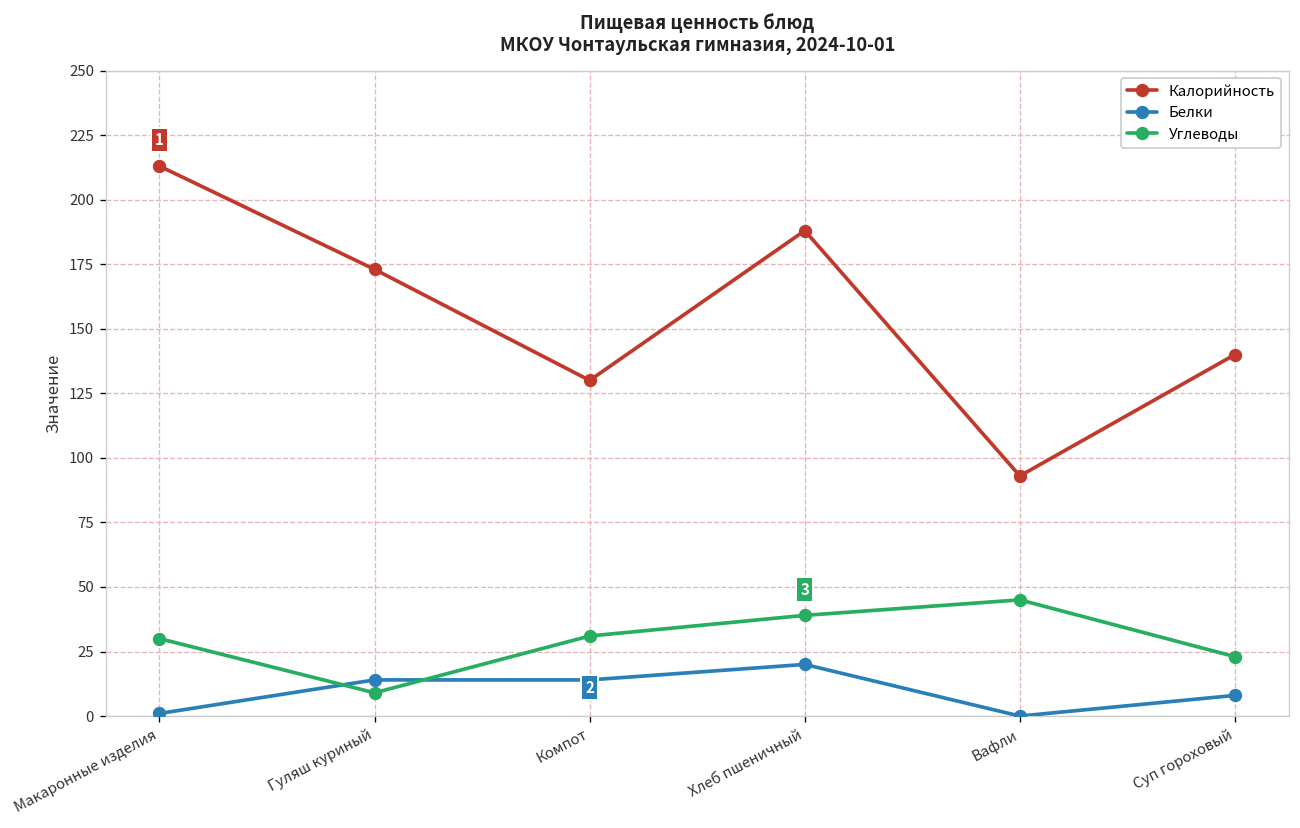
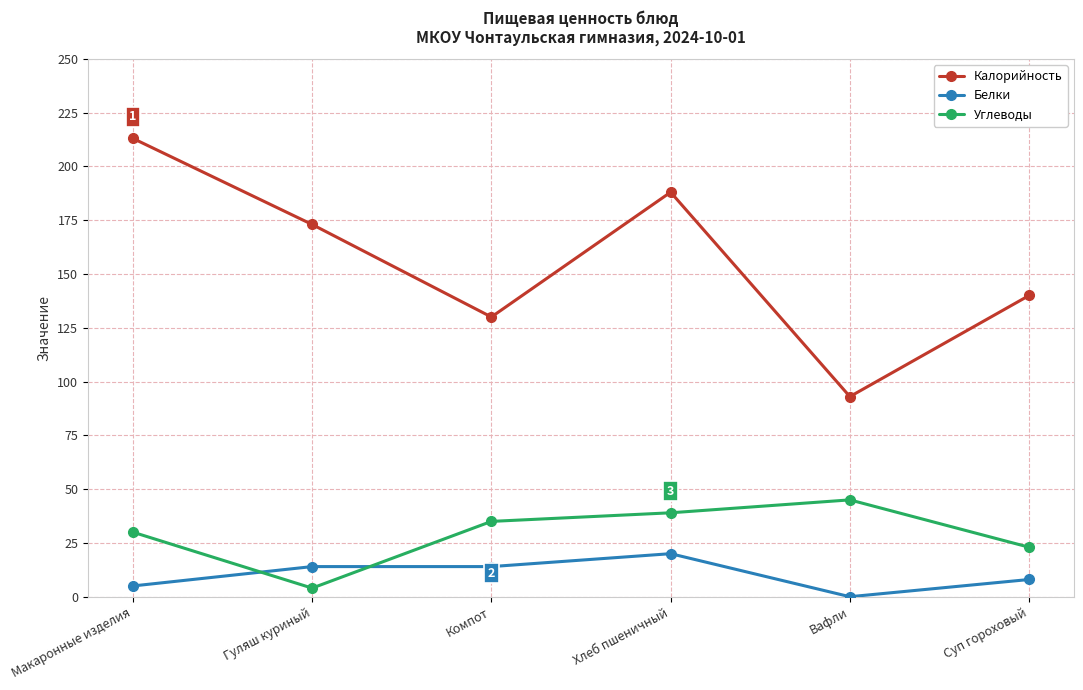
  {
    "Калорийность": {
      "Гуляш куриный": 173,
      "Компот": 130,
      "Хлеб пшеничный": 188,
      "Вафли": 93,
      "Суп гороховый": 140
    },
    "Белки": {
-     "Макаронные изделия": 1,
+     "Макаронные изделия": 5,
      "Гуляш куриный": 14,
      "Хлеб пшеничный": 20,
      "Вафли": 0,
      "Суп гороховый": 8
    },
    "Углеводы": {
      "Макаронные изделия": 30,
-     "Гуляш куриный": 9,
-     "Компот": 31,
+     "Гуляш куриный": 4,
+     "Компот": 35,
      "Вафли": 45,
      "Суп гороховый": 23
    }
  }
